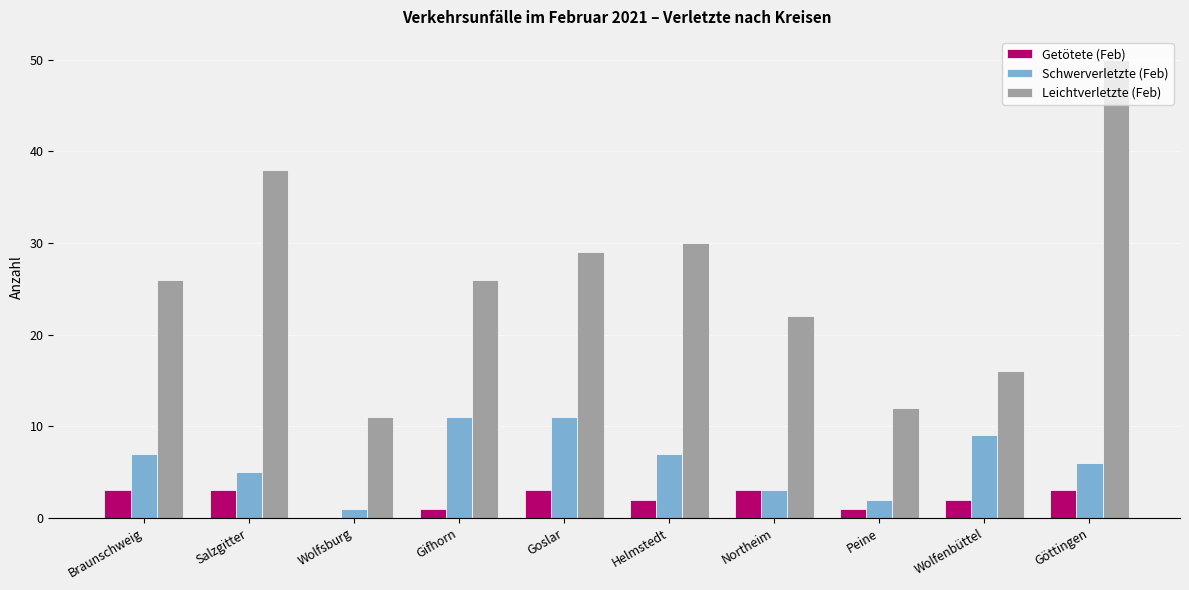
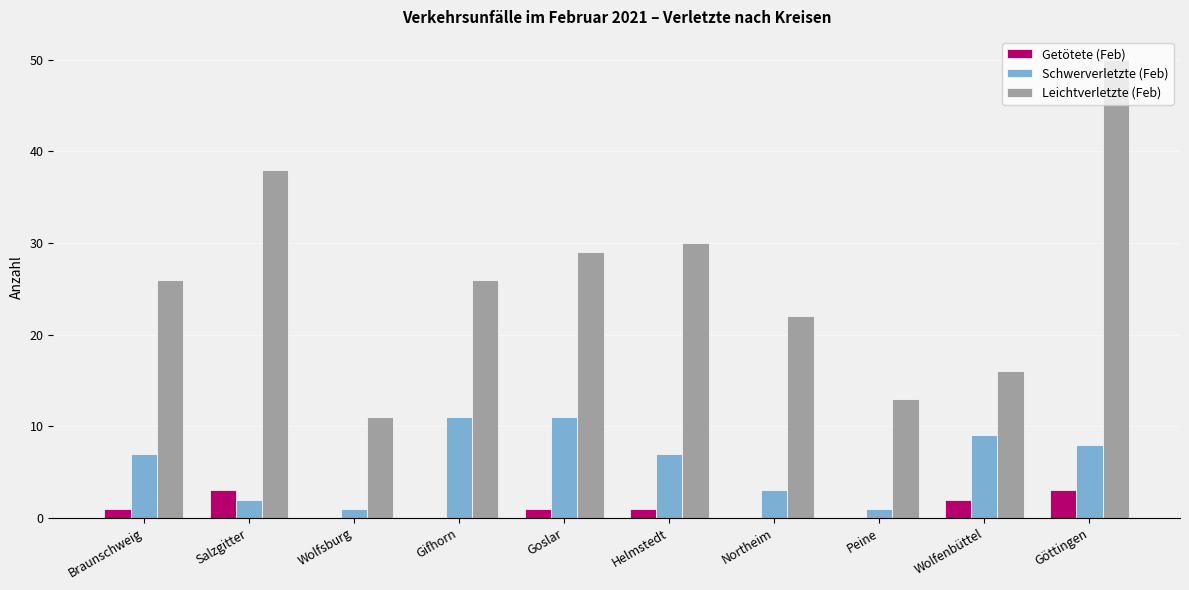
  {
    "Getötete (Feb)": {
-     "Braunschweig": 3,
+     "Braunschweig": 1,
      "Salzgitter": 3,
      "Wolfsburg": 0,
-     "Gifhorn": 1,
-     "Goslar": 3,
-     "Helmstedt": 2,
-     "Northeim": 3,
-     "Peine": 1,
+     "Gifhorn": 0,
+     "Goslar": 1,
+     "Helmstedt": 1,
+     "Northeim": 0,
+     "Peine": 0,
      "Wolfenbüttel": 2,
      "Göttingen": 3
    },
    "Schwerverletzte (Feb)": {
      "Braunschweig": 7,
-     "Salzgitter": 5,
+     "Salzgitter": 2,
      "Wolfsburg": 1,
      "Gifhorn": 11,
      "Goslar": 11,
      "Helmstedt": 7,
      "Northeim": 3,
-     "Peine": 2,
+     "Peine": 1,
      "Wolfenbüttel": 9,
-     "Göttingen": 6
+     "Göttingen": 8
    },
    "Leichtverletzte (Feb)": {
      "Braunschweig": 26,
      "Salzgitter": 38,
      "Wolfsburg": 11,
      "Gifhorn": 26,
      "Goslar": 29,
      "Helmstedt": 30,
      "Northeim": 22,
-     "Peine": 12,
+     "Peine": 13,
      "Wolfenbüttel": 16
    }
  }
